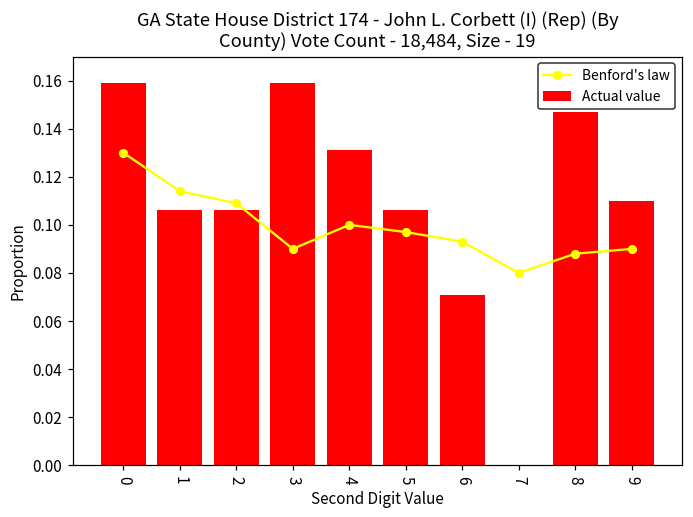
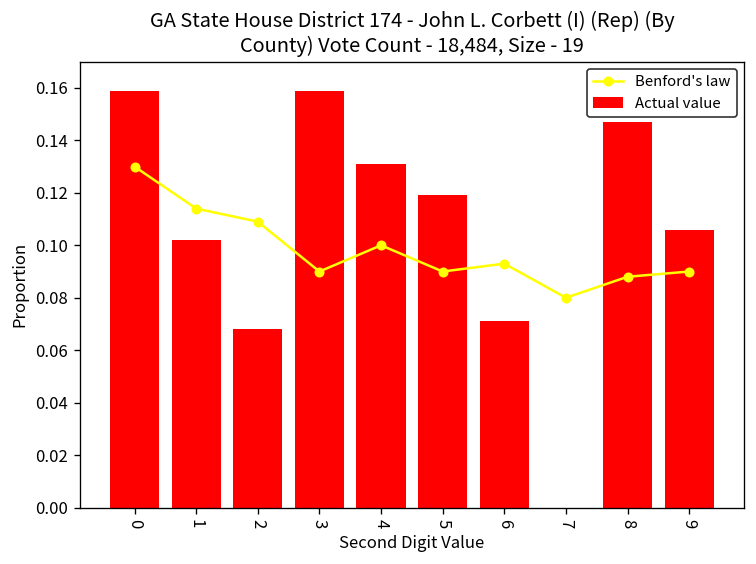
  {
    "Benford's law": {
      "0": 0.130,
      "1": 0.114,
      "2": 0.109,
      "3": 0.090,
      "4": 0.100,
-     "5": 0.097,
+     "5": 0.090,
      "6": 0.093,
      "7": 0.080,
      "8": 0.088,
      "9": 0.090
    },
    "Actual value": {
      "0": 0.159,
-     "1": 0.106,
-     "2": 0.106,
+     "1": 0.102,
+     "2": 0.068,
      "3": 0.159,
      "4": 0.131,
-     "5": 0.106,
+     "5": 0.119,
      "6": 0.071,
      "7": 0.000,
      "8": 0.147,
-     "9": 0.110
+     "9": 0.106
    }
  }
